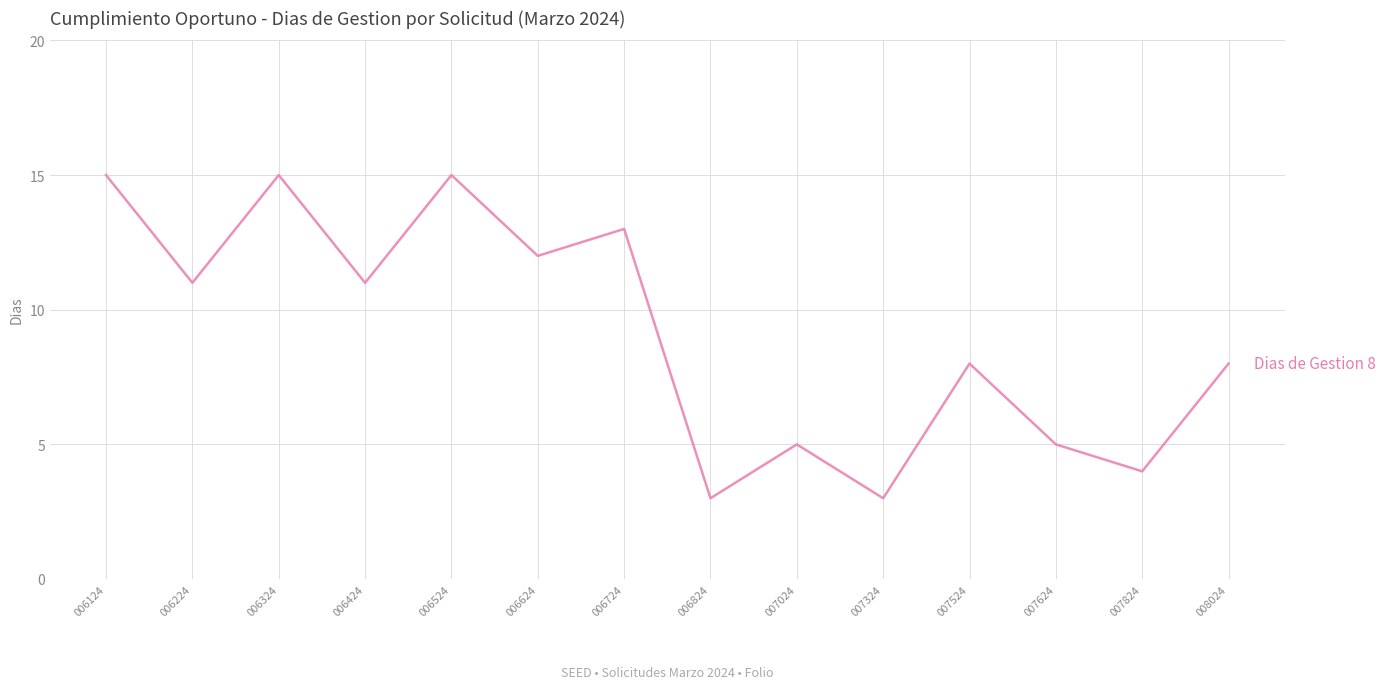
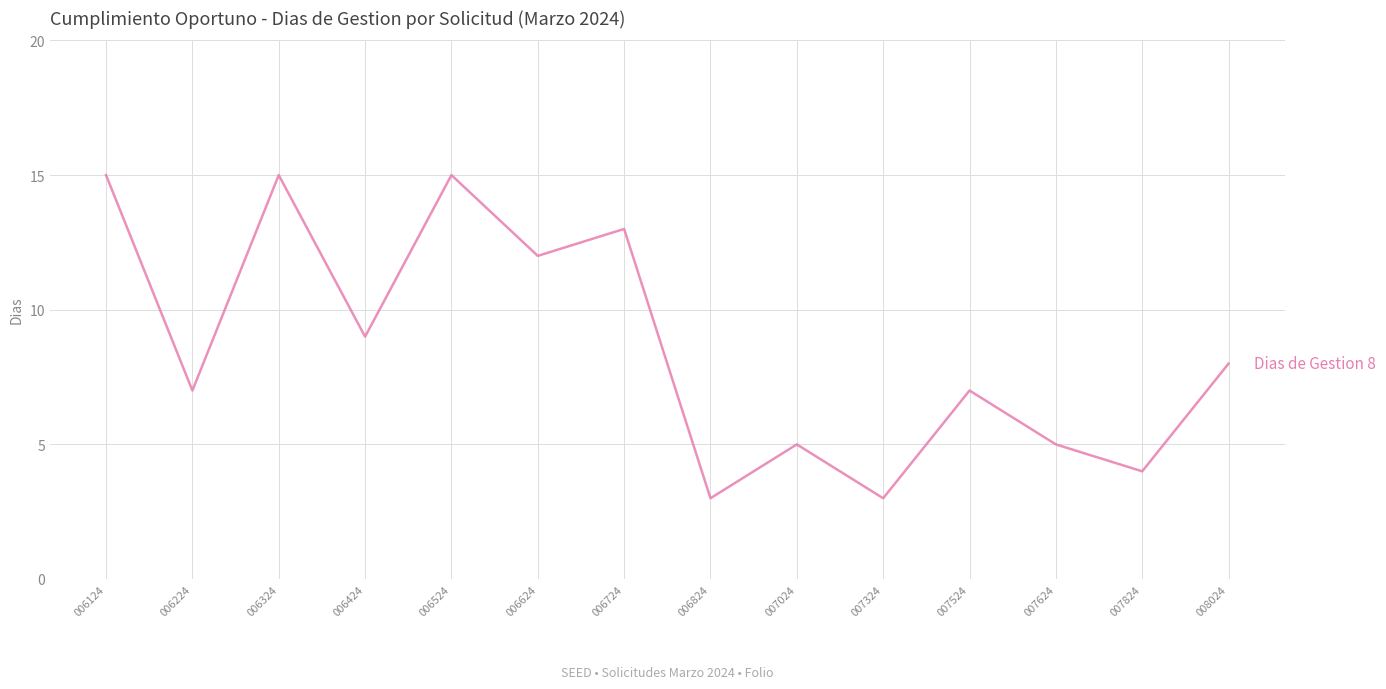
  {
    "006124": 15,
-   "006224": 11,
+   "006224": 7,
    "006324": 15,
-   "006424": 11,
+   "006424": 9,
    "006524": 15,
    "006624": 12,
    "006724": 13,
    "006824": 3,
    "007024": 5,
    "007324": 3,
-   "007524": 8,
+   "007524": 7,
    "007624": 5,
    "007824": 4,
    "008024": 8
  }
